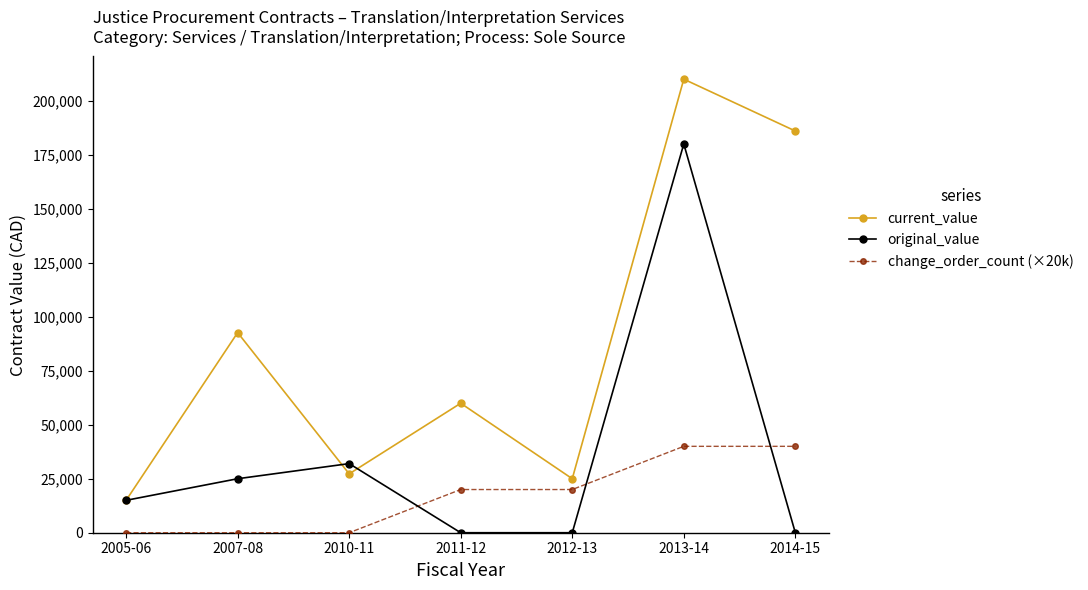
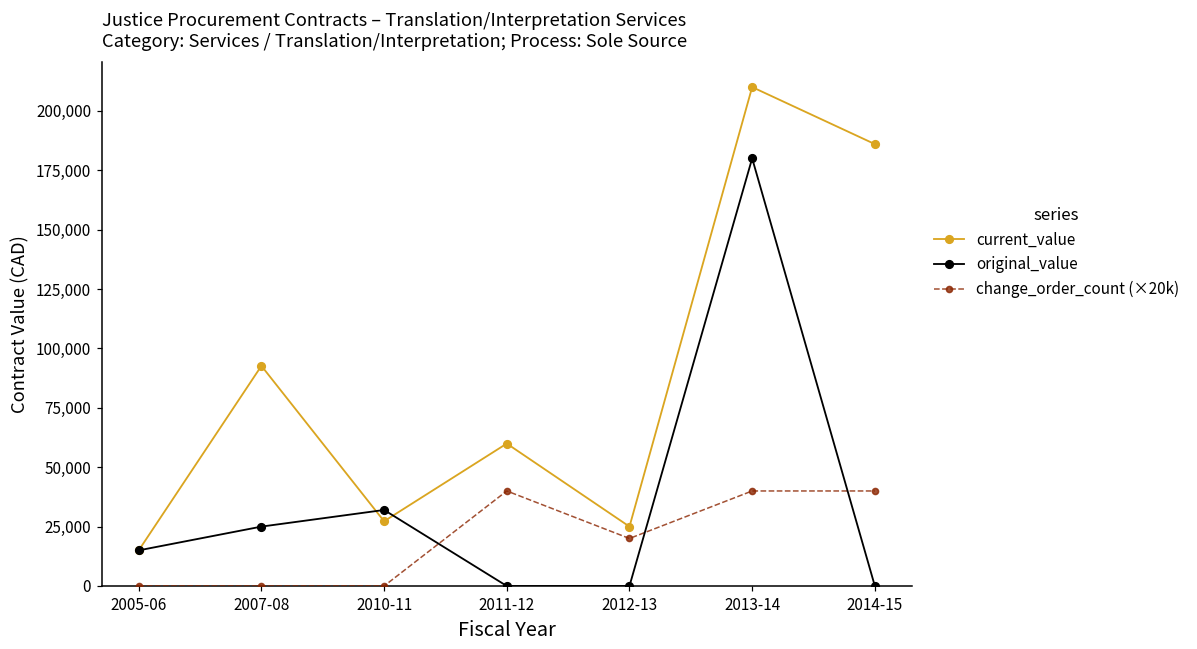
  {
    "current_value": {
      "2007-08": "93,000",
      "2010-11": "27,000",
      "2011-12": "60,000",
      "2012-13": "25,000",
      "2013-14": "210,000",
      "2014-15": "186,000"
    },
    "original_value": {
      "2007-08": "25,000",
      "2010-11": "32,000",
      "2011-12": "0",
      "2012-13": "0",
      "2013-14": "180,000",
      "2014-15": "0"
    },
    "change_order_count (×20k)": {
      "2005-06": "0",
      "2007-08": "0",
      "2010-11": "0",
-     "2011-12": "20,000",
+     "2011-12": "40,000",
      "2012-13": "20,000",
      "2013-14": "40,000",
      "2014-15": "40,000"
    }
  }
